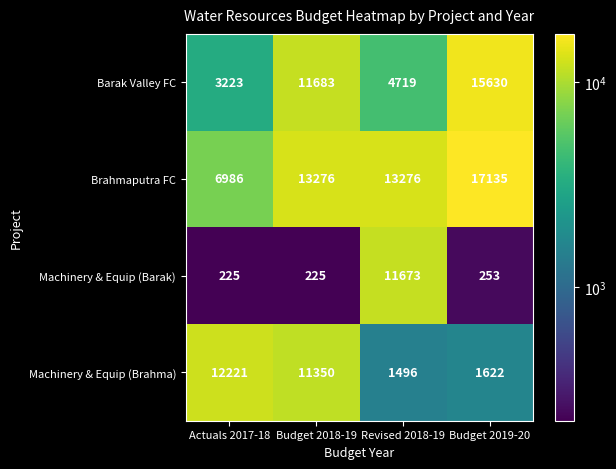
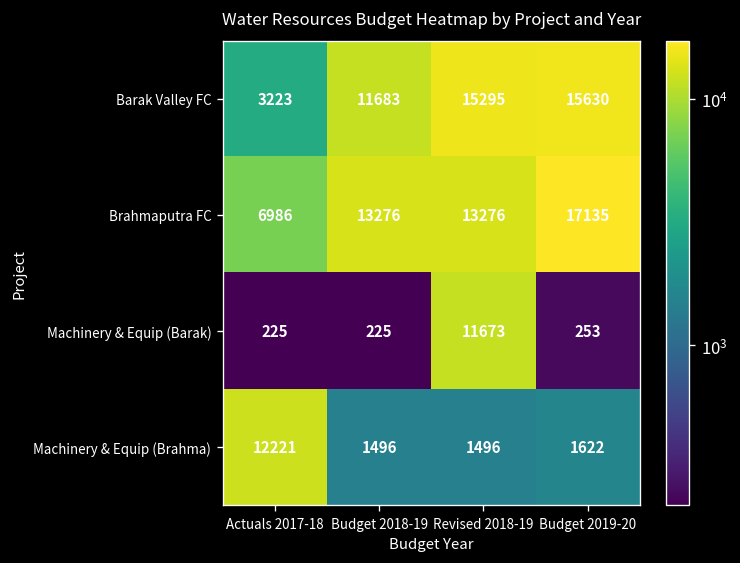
  {
    "Barak Valley FC": {
      "Actuals 2017-18": 3223,
      "Budget 2018-19": 11683,
-     "Revised 2018-19": 4719,
+     "Revised 2018-19": 15295,
      "Budget 2019-20": 15630
    },
    "Brahmaputra FC": {
      "Actuals 2017-18": 6986,
      "Budget 2018-19": 13276,
      "Revised 2018-19": 13276,
      "Budget 2019-20": 17135
    },
    "Machinery & Equip (Barak)": {
      "Actuals 2017-18": 225,
      "Budget 2018-19": 225,
      "Revised 2018-19": 11673,
      "Budget 2019-20": 253
    },
    "Machinery & Equip (Brahma)": {
      "Actuals 2017-18": 12221,
-     "Budget 2018-19": 11350,
+     "Budget 2018-19": 1496,
      "Revised 2018-19": 1496,
      "Budget 2019-20": 1622
    }
  }
